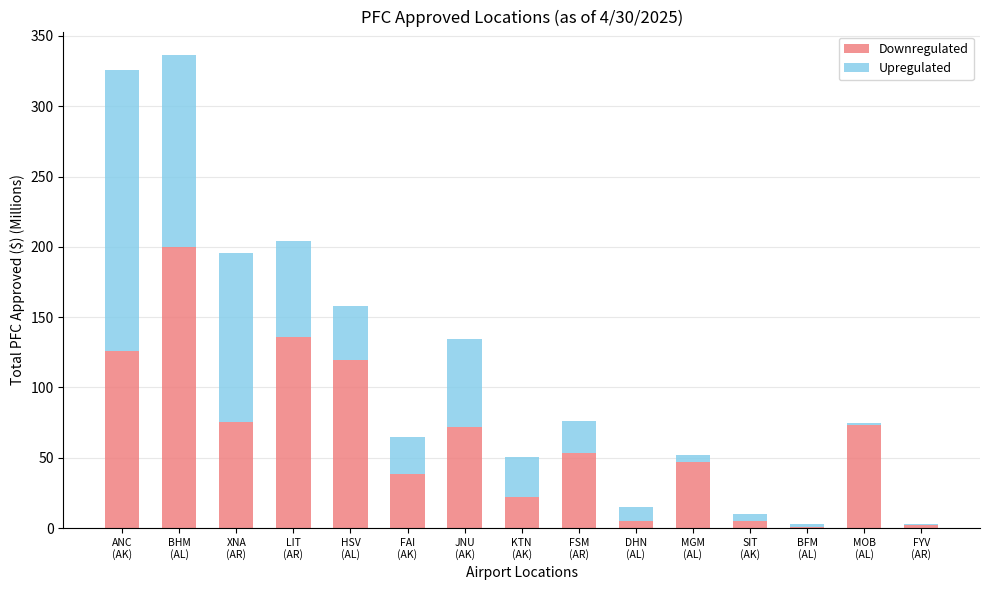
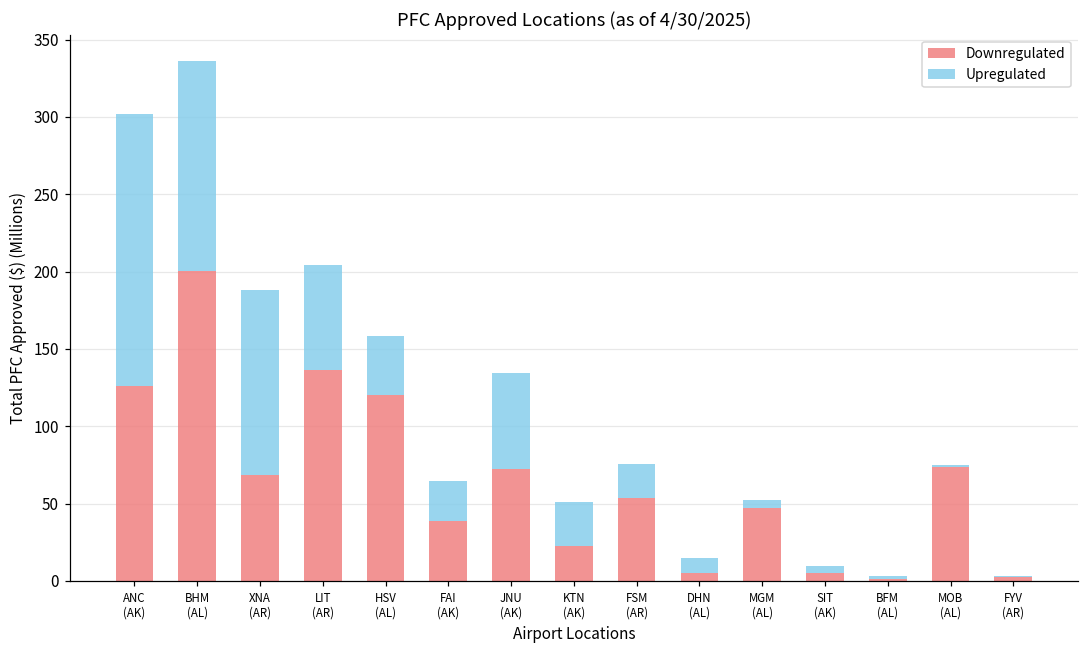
  {
    "Downregulated": {
      "ANC (AK)": 126,
      "BHM (AL)": 200,
-     "XNA (AR)": 75,
+     "XNA (AR)": 68,
      "LIT (AR)": 136,
      "HSV (AL)": 120,
      "FAI (AK)": 38,
      "JNU (AK)": 72,
      "KTN (AK)": 22,
      "FSM (AR)": 54,
      "DHN (AL)": 5,
      "MGM (AL)": 47,
      "SIT (AK)": 5,
      "MOB (AL)": 74,
      "FYV (AR)": 2
    },
    "Upregulated": {
-     "ANC (AK)": 200,
+     "ANC (AK)": 176,
      "BHM (AL)": 136,
      "XNA (AR)": 120,
      "LIT (AR)": 68,
      "HSV (AL)": 38,
      "FAI (AK)": 26,
      "JNU (AK)": 62,
      "KTN (AK)": 28,
      "FSM (AR)": 22,
      "DHN (AL)": 10,
      "MGM (AL)": 5,
      "SIT (AK)": 5,
      "BFM (AL)": 2
    }
  }
